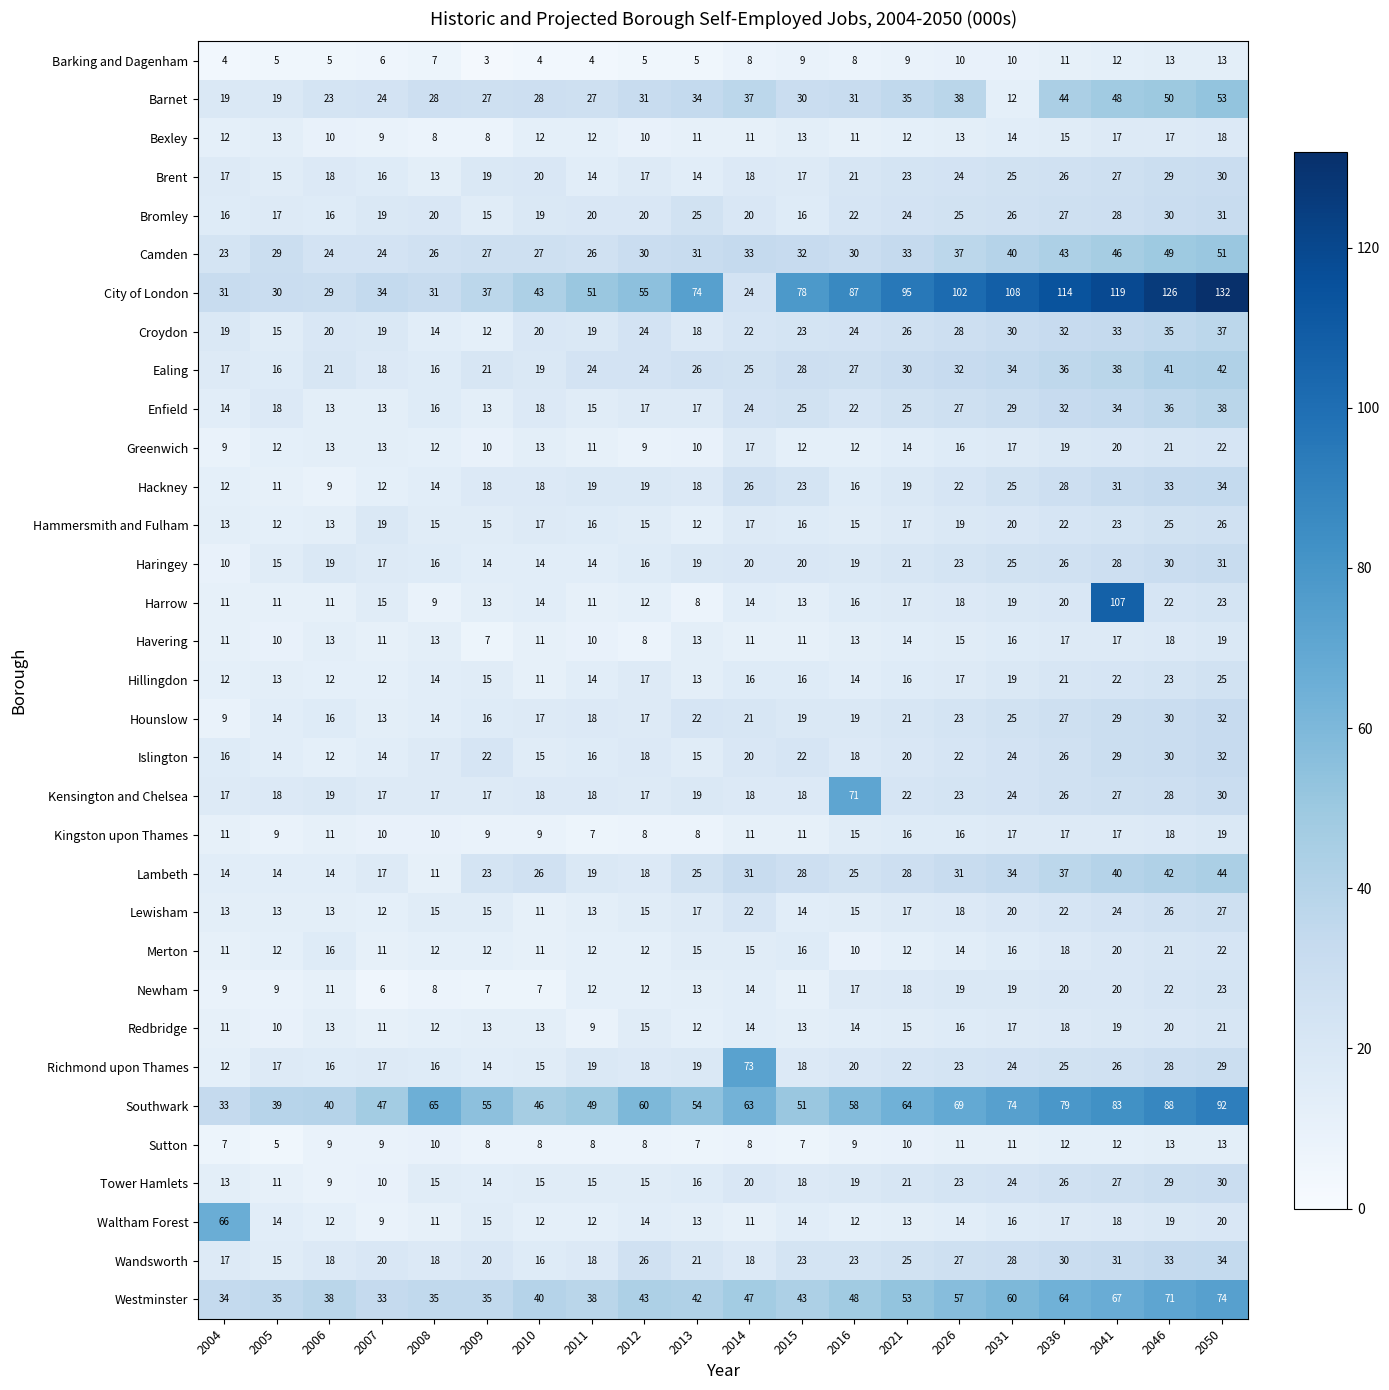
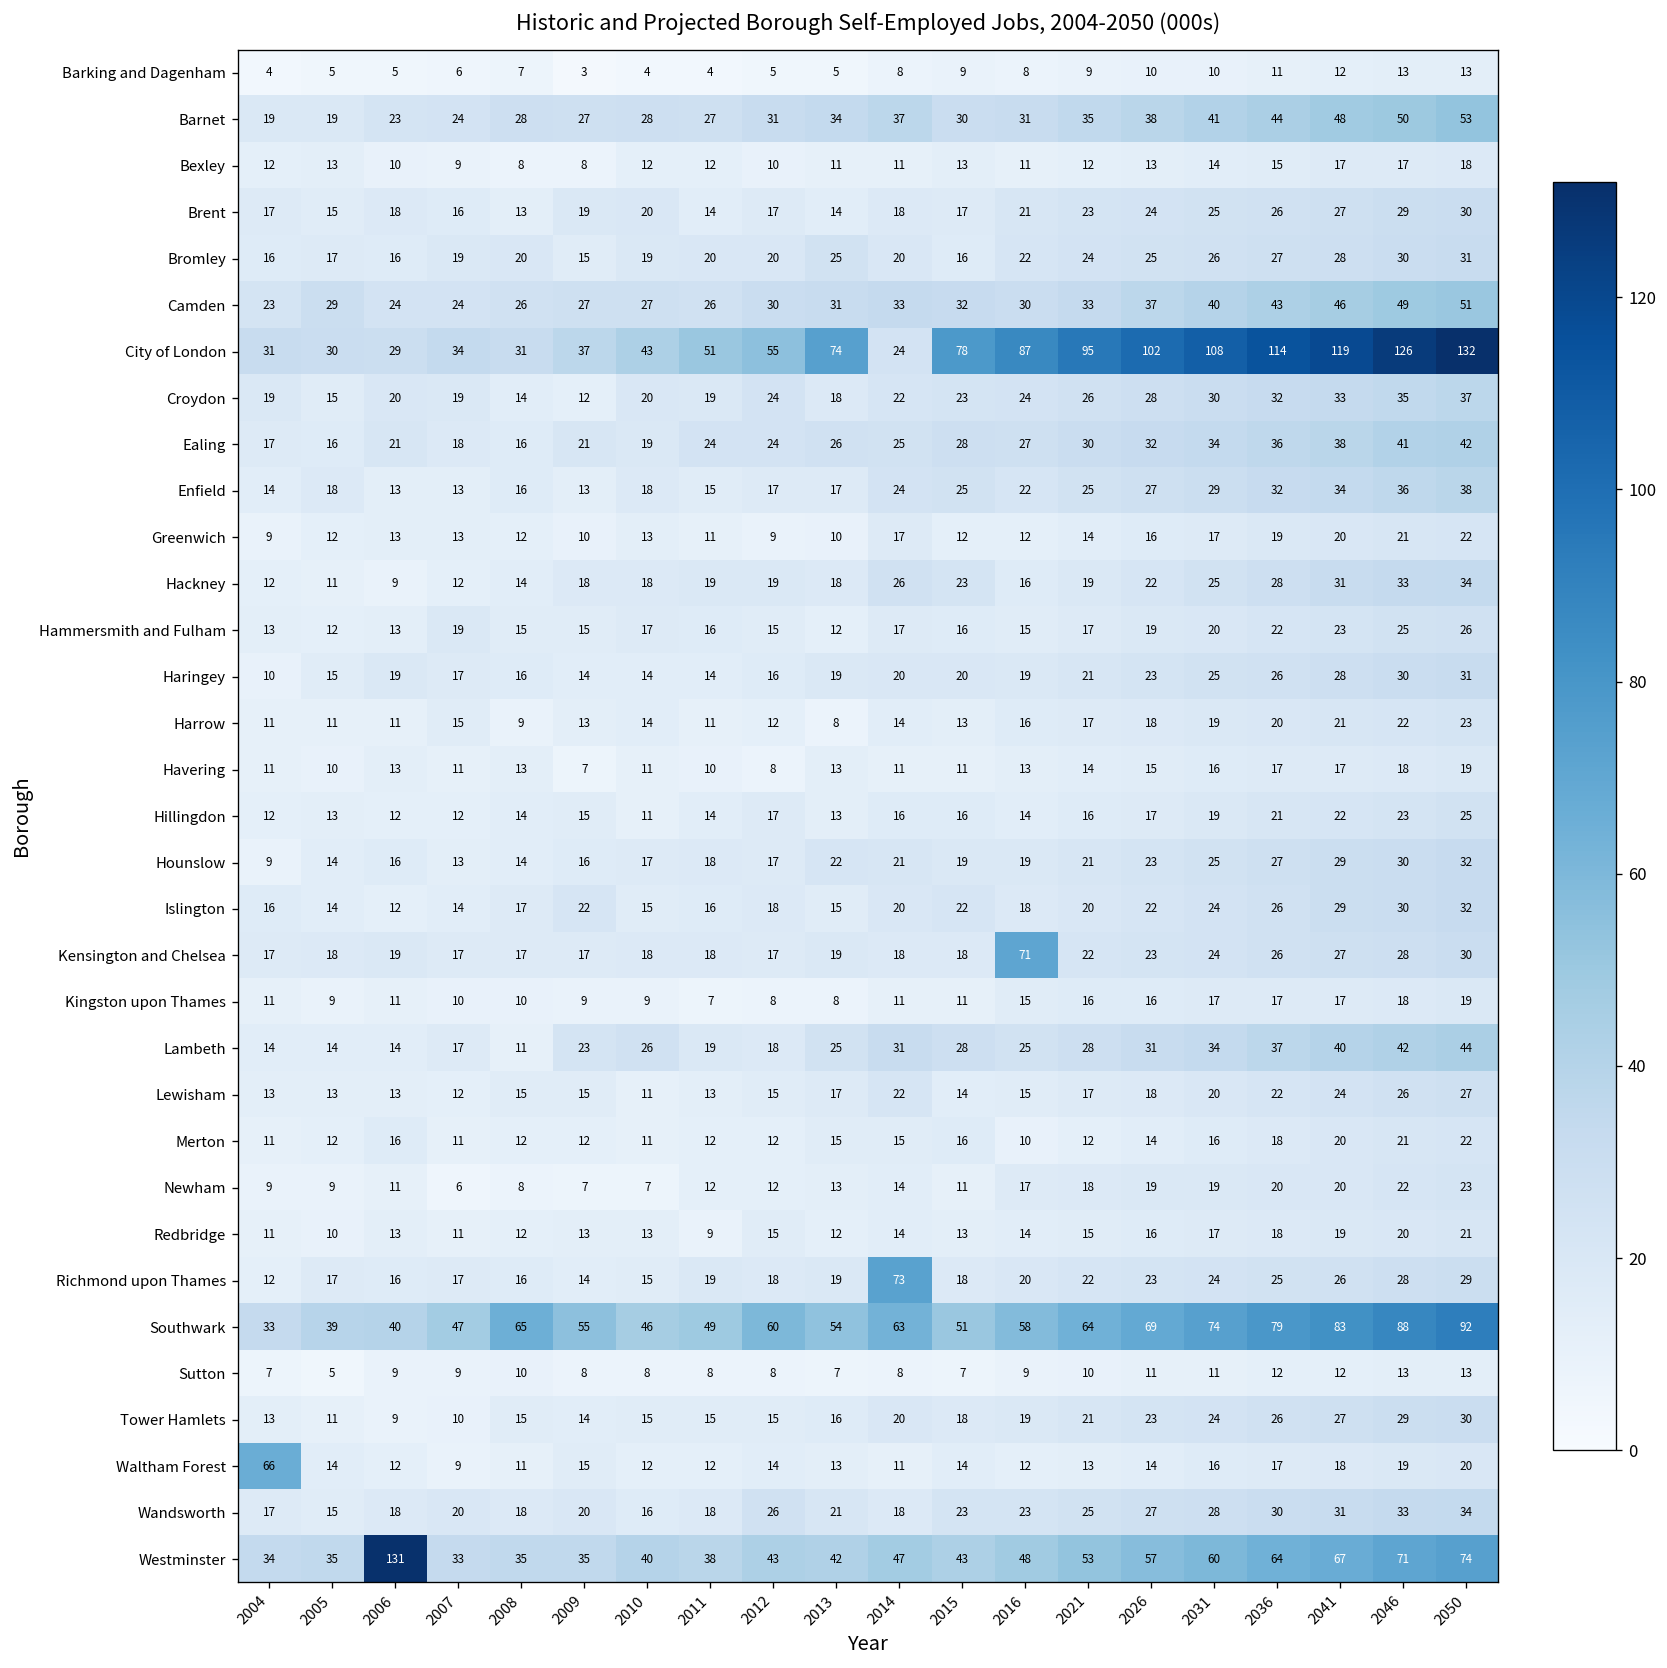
  {
    "Barnet": {
      "2004": 19,
      "2005": 19,
      "2006": 23,
      "2007": 24,
      "2008": 28,
      "2009": 27,
      "2010": 28,
      "2011": 27,
      "2012": 31,
      "2013": 34,
      "2014": 37,
      "2015": 30,
      "2016": 31,
      "2021": 35,
      "2026": 38,
-     "2031": 12,
+     "2031": 41,
      "2036": 44,
      "2041": 48,
      "2046": 50,
      "2050": 53
    },
    "Harrow": {
      "2004": 11,
      "2005": 11,
      "2006": 11,
      "2007": 15,
      "2008": 9,
      "2009": 13,
      "2010": 14,
      "2011": 11,
      "2012": 12,
      "2013": 8,
      "2014": 14,
      "2015": 13,
      "2016": 16,
      "2021": 17,
      "2026": 18,
      "2031": 19,
      "2036": 20,
-     "2041": 107,
+     "2041": 21,
      "2046": 22,
      "2050": 23
    },
    "Westminster": {
      "2004": 34,
      "2005": 35,
-     "2006": 38,
+     "2006": 131,
      "2007": 33,
      "2008": 35,
      "2009": 35,
      "2010": 40,
      "2011": 38,
      "2012": 43,
      "2013": 42,
      "2014": 47,
      "2015": 43,
      "2016": 48,
      "2021": 53,
      "2026": 57,
      "2031": 60,
      "2036": 64,
      "2041": 67,
      "2046": 71,
      "2050": 74
    }
  }
